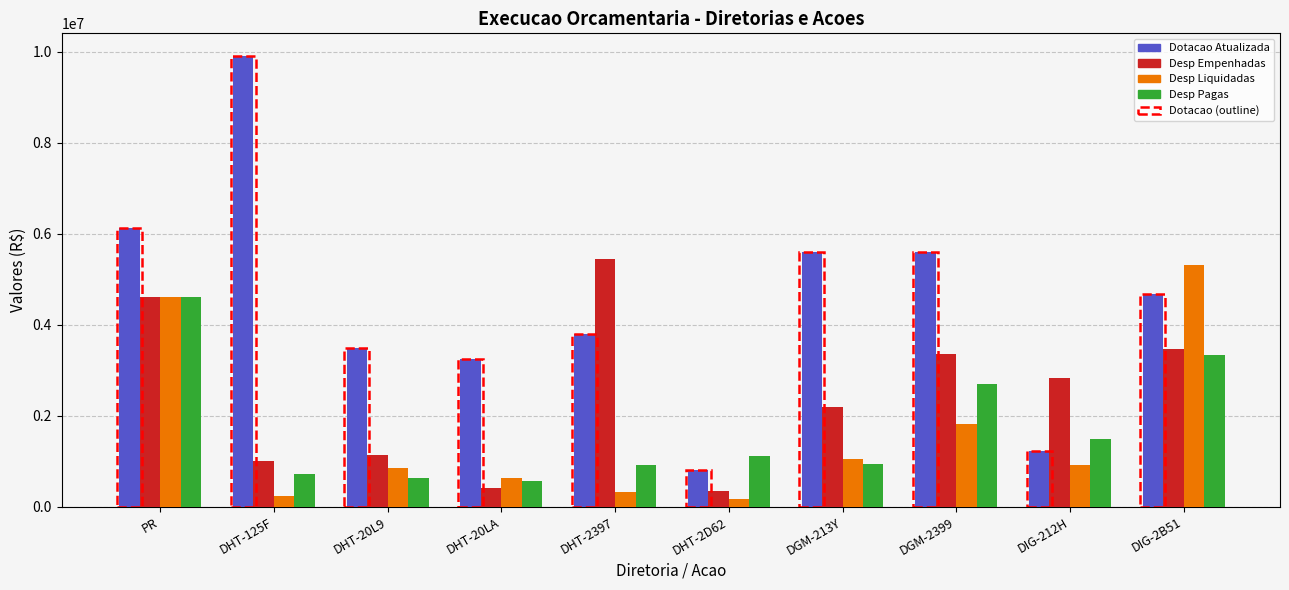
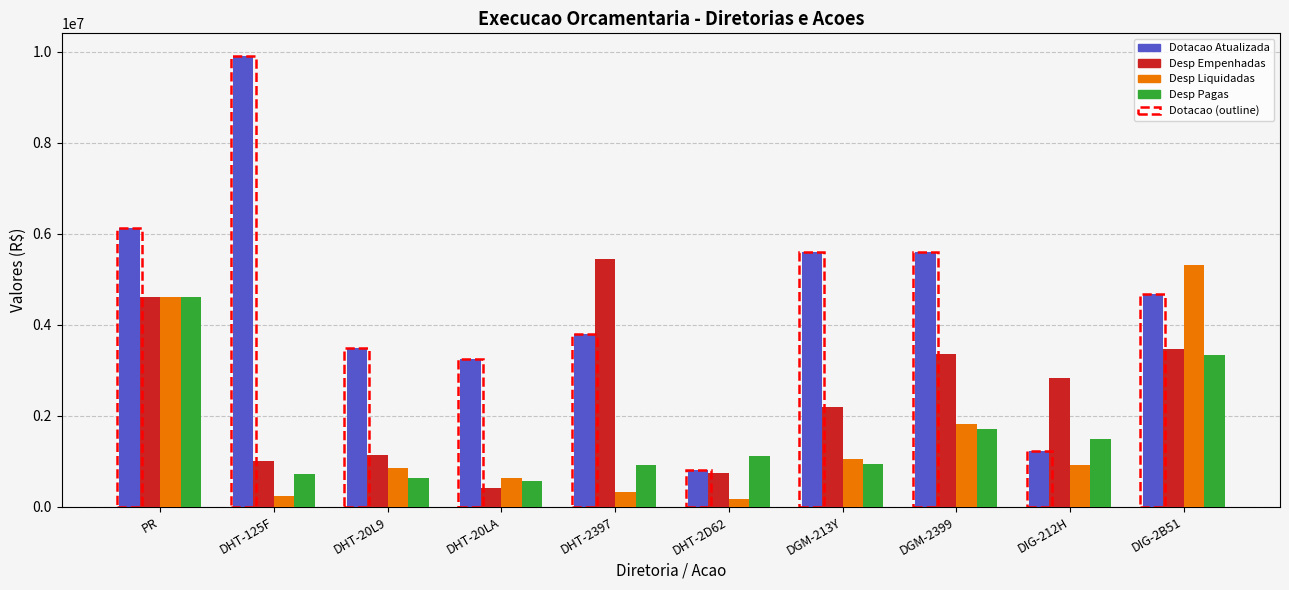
  {
    "Dotacao Atualizada": {
      "PR": 6100000,
      "DHT-125F": 9900000,
      "DHT-20L9": 3500000,
      "DHT-20LA": 3200000,
      "DHT-2397": 3800000,
      "DHT-2D62": 800000,
      "DGM-213Y": 5600000,
      "DGM-2399": 5600000,
      "DIG-212H": 1200000,
      "DIG-2B51": 4700000
    },
    "Desp Empenhadas": {
      "PR": 4600000,
      "DHT-125F": 1000000,
      "DHT-20L9": 1100000,
      "DHT-20LA": 400000,
      "DHT-2397": 5400000,
-     "DHT-2D62": 300000,
+     "DHT-2D62": 700000,
      "DGM-213Y": 2200000,
      "DGM-2399": 3400000,
      "DIG-212H": 2800000,
      "DIG-2B51": 3500000
    },
    "Desp Liquidadas": {
      "PR": 4600000,
      "DHT-125F": 200000,
      "DHT-20L9": 900000,
      "DHT-20LA": 600000,
      "DHT-2397": 300000,
      "DHT-2D62": 200000,
      "DGM-213Y": 1000000,
      "DGM-2399": 1800000,
      "DIG-212H": 900000,
      "DIG-2B51": 5300000
    },
    "Desp Pagas": {
      "PR": 4600000,
      "DHT-125F": 700000,
      "DHT-20L9": 600000,
      "DHT-20LA": 600000,
      "DHT-2397": 900000,
      "DHT-2D62": 1100000,
      "DGM-213Y": 900000,
-     "DGM-2399": 2700000,
+     "DGM-2399": 1700000,
      "DIG-212H": 1500000,
      "DIG-2B51": 3300000
    }
  }
